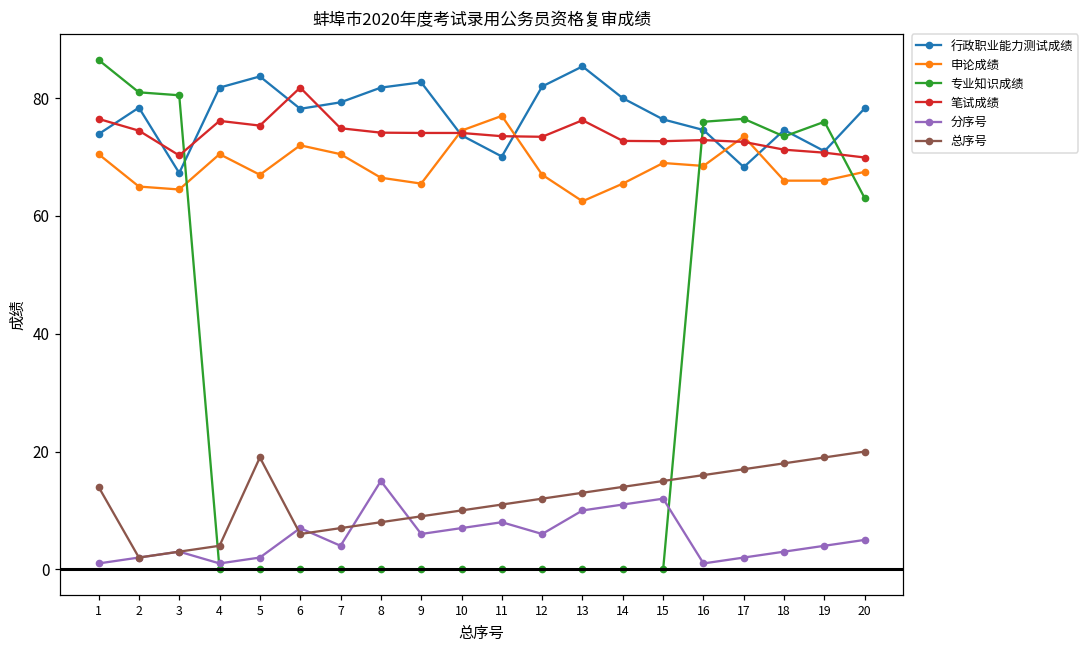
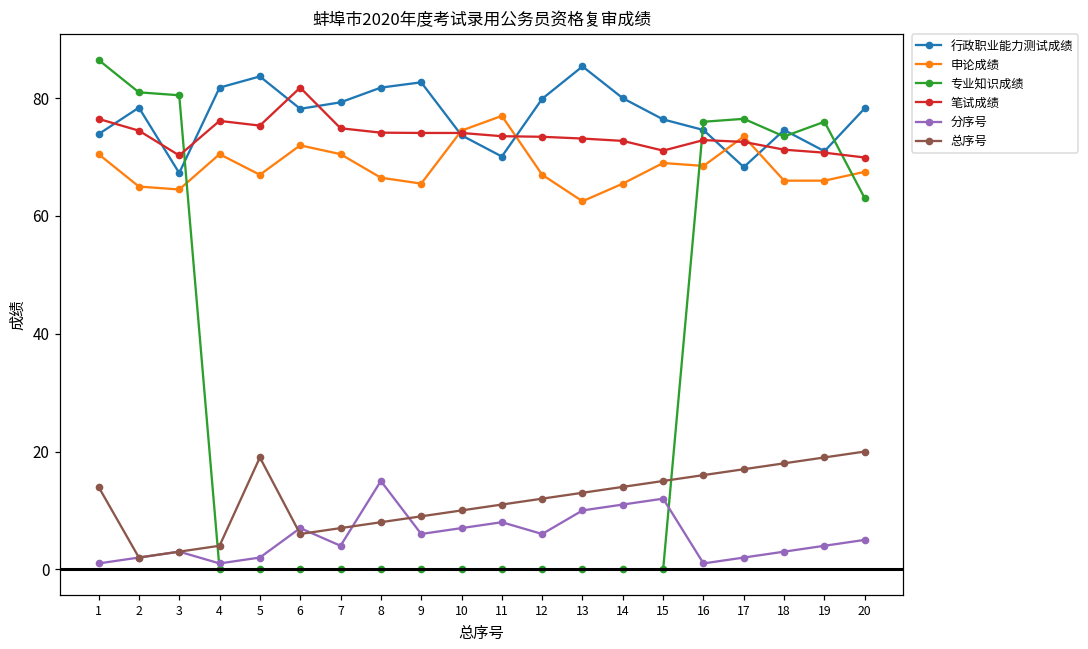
  {
    "行政职业能力测试成绩": {
      "1": 74,
      "2": 78,
      "3": 67,
      "4": 82,
      "5": 84,
      "6": 78,
      "7": 79,
      "8": 82,
      "9": 83,
      "11": 70,
-     "12": 82,
+     "12": 80,
      "13": 85,
      "14": 80,
      "15": 76,
      "16": 75,
      "17": 68,
      "18": 75,
      "20": 78
    },
    "申论成绩": {
      "1": 71,
      "2": 65,
      "3": 65,
      "4": 71,
      "5": 67,
      "6": 72,
      "7": 71,
      "8": 67,
      "9": 66,
      "11": 77,
      "12": 67,
      "13": 63,
      "14": 66,
      "15": 69,
      "16": 69,
      "17": 74,
      "18": 66,
      "19": 66,
      "20": 68
    },
    "专业知识成绩": {
      "1": 87,
      "2": 81,
      "3": 81,
      "4": 0,
      "5": 0,
      "6": 0,
      "7": 0,
      "8": 0,
      "9": 0,
      "10": 0,
      "11": 0,
      "12": 0,
      "13": 0,
      "14": 0,
      "15": 0,
      "16": 76,
      "17": 77,
      "18": 74,
      "19": 76,
      "20": 63
    },
    "笔试成绩": {
      "1": 76,
      "2": 74,
      "3": 70,
      "4": 76,
      "5": 75,
      "6": 82,
      "7": 75,
      "8": 74,
      "9": 74,
      "11": 74,
      "12": 73,
-     "13": 76,
+     "13": 73,
      "14": 73,
-     "15": 73,
+     "15": 71,
      "16": 73,
      "17": 73,
      "18": 71,
      "20": 70
    },
    "分序号": {
      "1": 1,
      "4": 1,
      "5": 2,
      "6": 7,
      "7": 4,
      "8": 15,
      "9": 6,
      "10": 7,
      "11": 8,
      "12": 6,
      "13": 10,
      "14": 11,
      "15": 12,
      "16": 1,
      "17": 2,
      "18": 3,
      "19": 4,
      "20": 5
    },
    "总序号": {
      "1": 14,
      "4": 4,
      "5": 19,
      "6": 6,
      "7": 7,
      "8": 8,
      "9": 9,
      "10": 10,
      "11": 11,
      "12": 12,
      "13": 13,
      "14": 14,
      "15": 15,
      "16": 16,
      "17": 17,
      "18": 18,
      "19": 19,
      "20": 20
    }
  }
